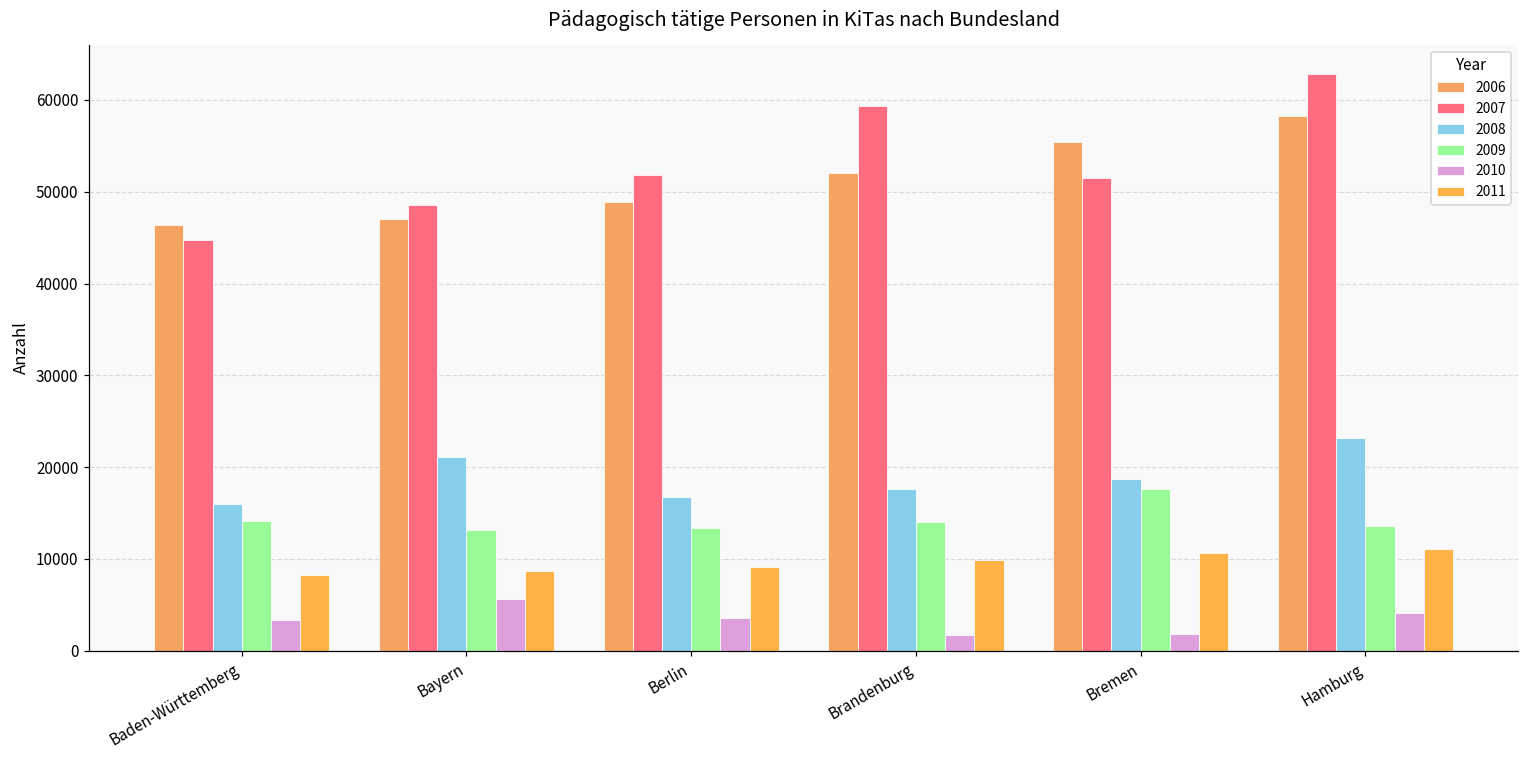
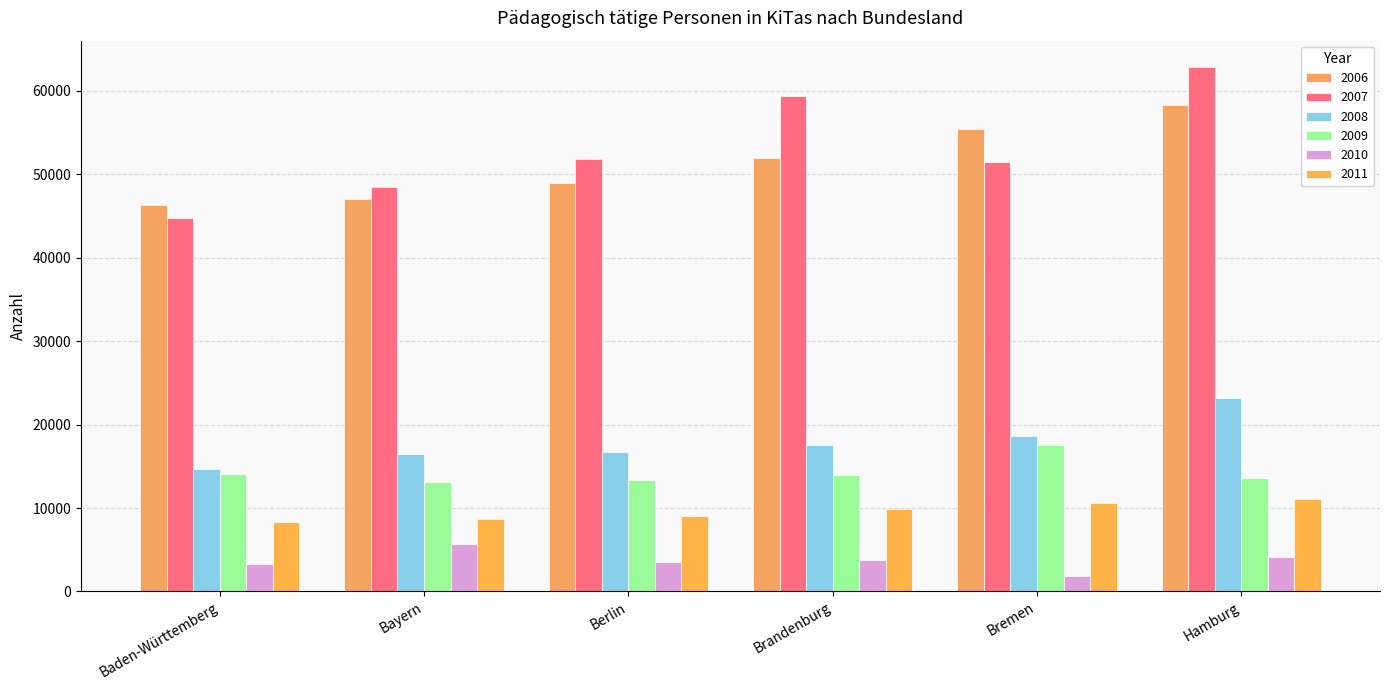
  {
    "2007": {
      "Baden-Württemberg": 45000,
      "Bayern": 49000,
      "Berlin": 52000,
      "Brandenburg": 59000,
      "Bremen": 52000,
      "Hamburg": 63000
    },
    "2008": {
-     "Baden-Württemberg": 16000,
-     "Bayern": 21000,
+     "Baden-Württemberg": 15000,
+     "Bayern": 16000,
      "Berlin": 17000,
      "Brandenburg": 18000,
      "Bremen": 19000,
      "Hamburg": 23000
    },
    "2009": {
      "Baden-Württemberg": 14000,
      "Bayern": 13000,
      "Berlin": 13000,
      "Brandenburg": 14000,
      "Bremen": 18000,
      "Hamburg": 14000
    },
    "2010": {
      "Baden-Württemberg": 3000,
      "Bayern": 6000,
      "Berlin": 4000,
-     "Brandenburg": 2000,
+     "Brandenburg": 4000,
      "Bremen": 2000,
      "Hamburg": 4000
    }
  }
